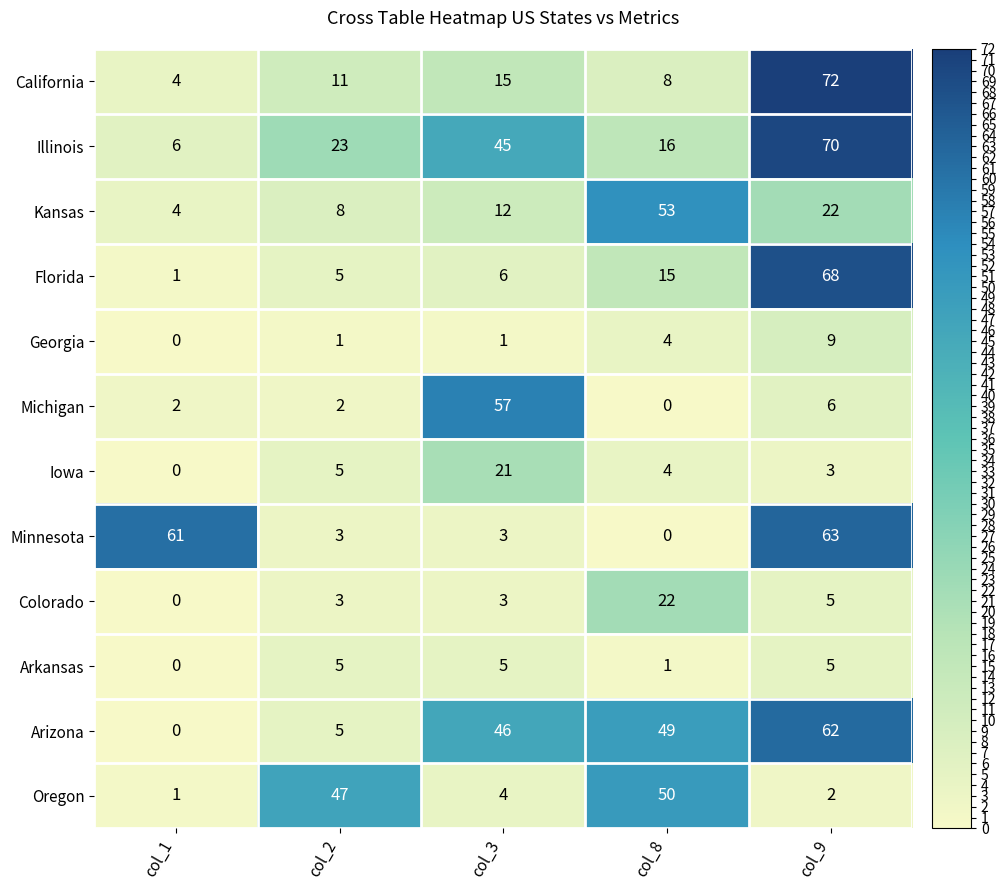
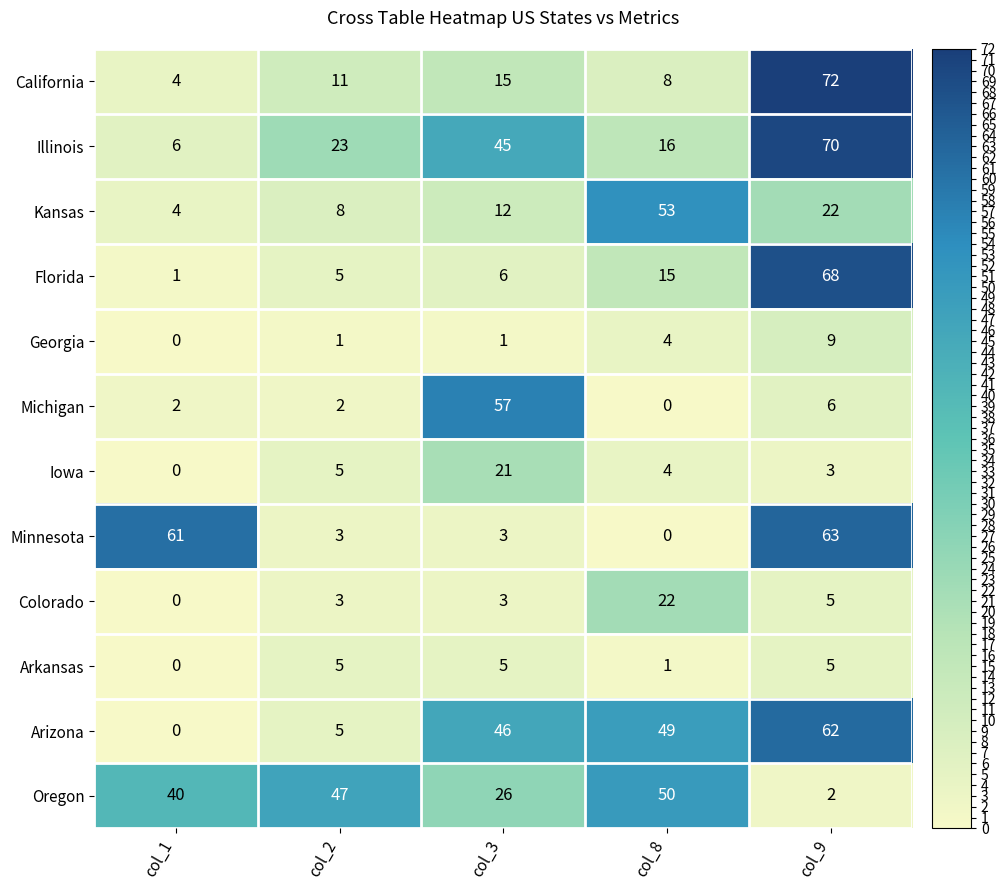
  {
    "California": {
      "col_1": 4,
      "col_2": 11,
      "col_3": 15,
      "col_8": 8,
      "col_9": 72
    },
    "Illinois": {
      "col_1": 6,
      "col_2": 23,
      "col_3": 45,
      "col_8": 16,
      "col_9": 70
    },
    "Kansas": {
      "col_1": 4,
      "col_2": 8,
      "col_3": 12,
      "col_8": 53,
      "col_9": 22
    },
    "Florida": {
      "col_1": 1,
      "col_2": 5,
      "col_3": 6,
      "col_8": 15,
      "col_9": 68
    },
    "Georgia": {
      "col_1": 0,
      "col_2": 1,
      "col_3": 1,
      "col_8": 4,
      "col_9": 9
    },
    "Michigan": {
      "col_1": 2,
      "col_2": 2,
      "col_3": 57,
      "col_8": 0,
      "col_9": 6
    },
    "Iowa": {
      "col_1": 0,
      "col_2": 5,
      "col_3": 21,
      "col_8": 4,
      "col_9": 3
    },
    "Minnesota": {
      "col_1": 61,
      "col_2": 3,
      "col_3": 3,
      "col_8": 0,
      "col_9": 63
    },
    "Colorado": {
      "col_1": 0,
      "col_2": 3,
      "col_3": 3,
      "col_8": 22,
      "col_9": 5
    },
    "Arkansas": {
      "col_1": 0,
      "col_2": 5,
      "col_3": 5,
      "col_8": 1,
      "col_9": 5
    },
    "Arizona": {
      "col_1": 0,
      "col_2": 5,
      "col_3": 46,
      "col_8": 49,
      "col_9": 62
    },
    "Oregon": {
-     "col_1": 1,
+     "col_1": 40,
      "col_2": 47,
-     "col_3": 4,
+     "col_3": 26,
      "col_8": 50,
      "col_9": 2
    }
  }
